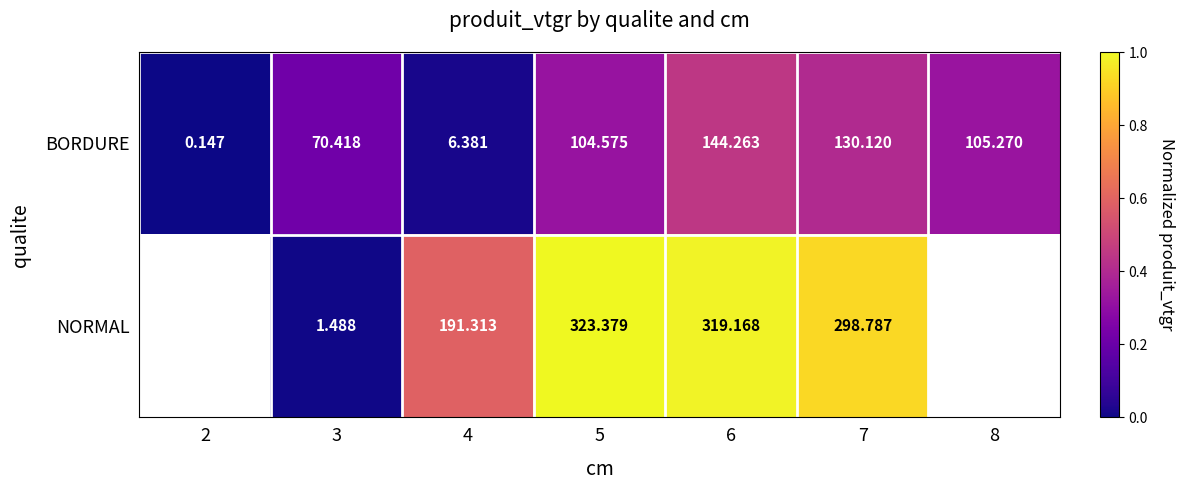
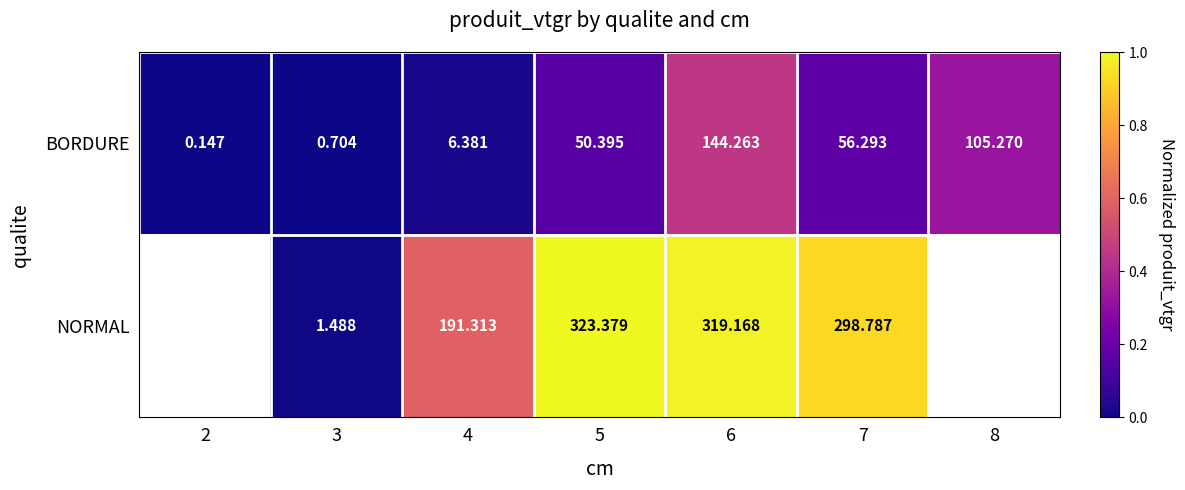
  {
    "BORDURE": {
      "2": 0.147,
-     "3": 70.418,
+     "3": 0.704,
      "4": 6.381,
-     "5": 104.575,
+     "5": 50.395,
      "6": 144.263,
-     "7": 130.120,
+     "7": 56.293,
      "8": 105.270
    },
    "NORMAL": {
      "3": 1.488,
      "4": 191.313,
      "5": 323.379,
      "6": 319.168,
      "7": 298.787
    }
  }
